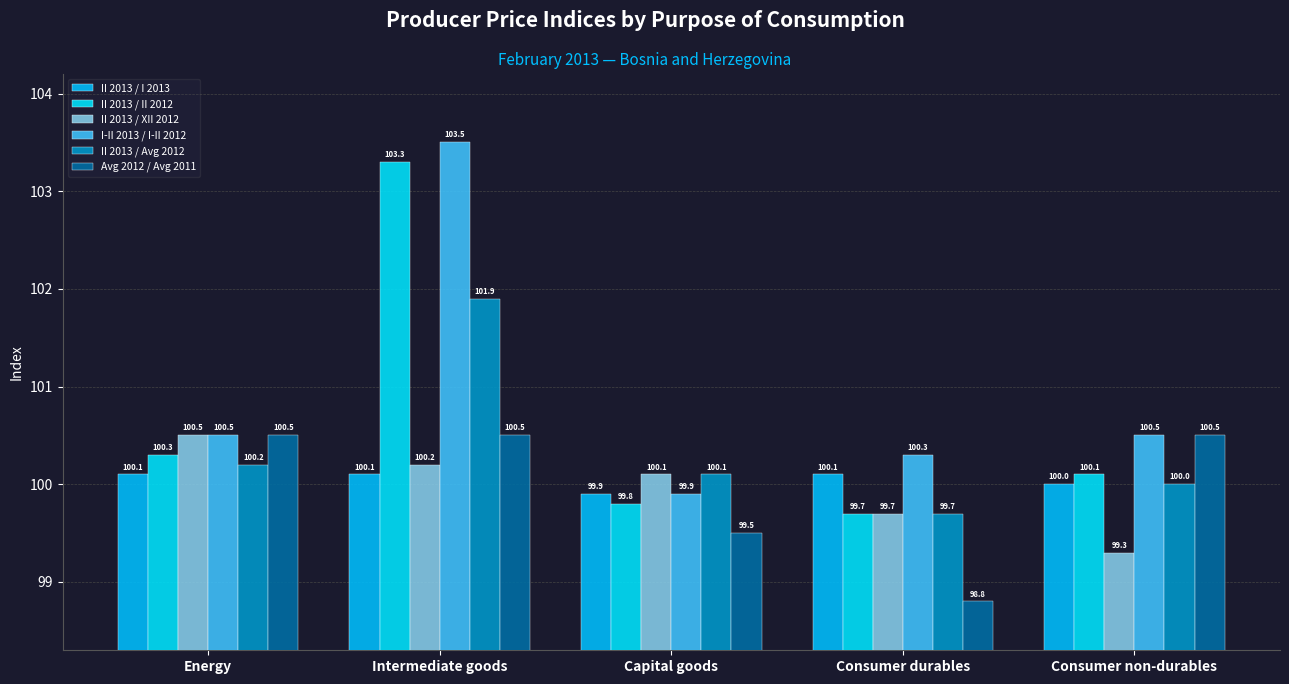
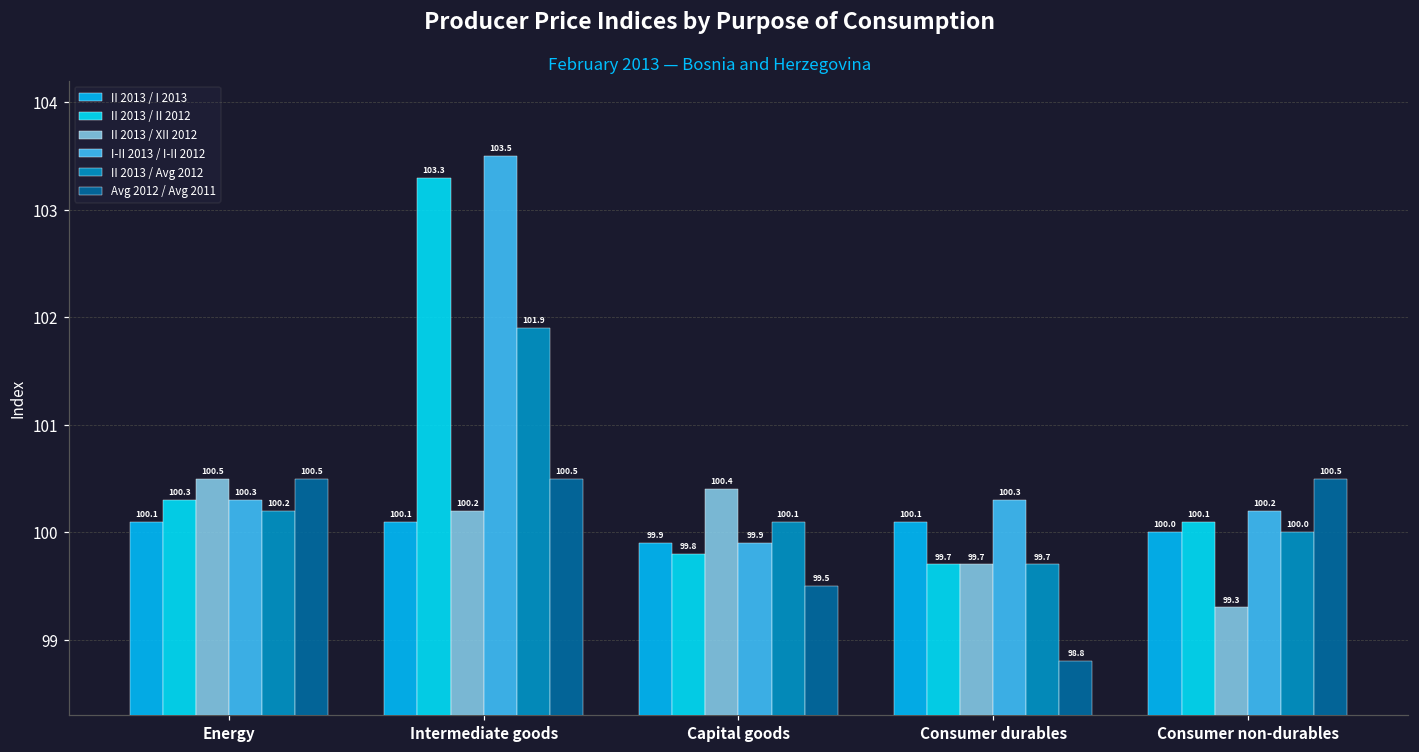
  {
    "II 2013 / XII 2012": {
      "Energy": 100.5,
      "Intermediate goods": 100.2,
-     "Capital goods": 100.1,
+     "Capital goods": 100.4,
      "Consumer durables": 99.7,
      "Consumer non-durables": 99.3
    },
    "I-II 2013 / I-II 2012": {
-     "Energy": 100.5,
+     "Energy": 100.3,
      "Intermediate goods": 103.5,
      "Capital goods": 99.9,
      "Consumer durables": 100.3,
-     "Consumer non-durables": 100.5
+     "Consumer non-durables": 100.2
    }
  }
